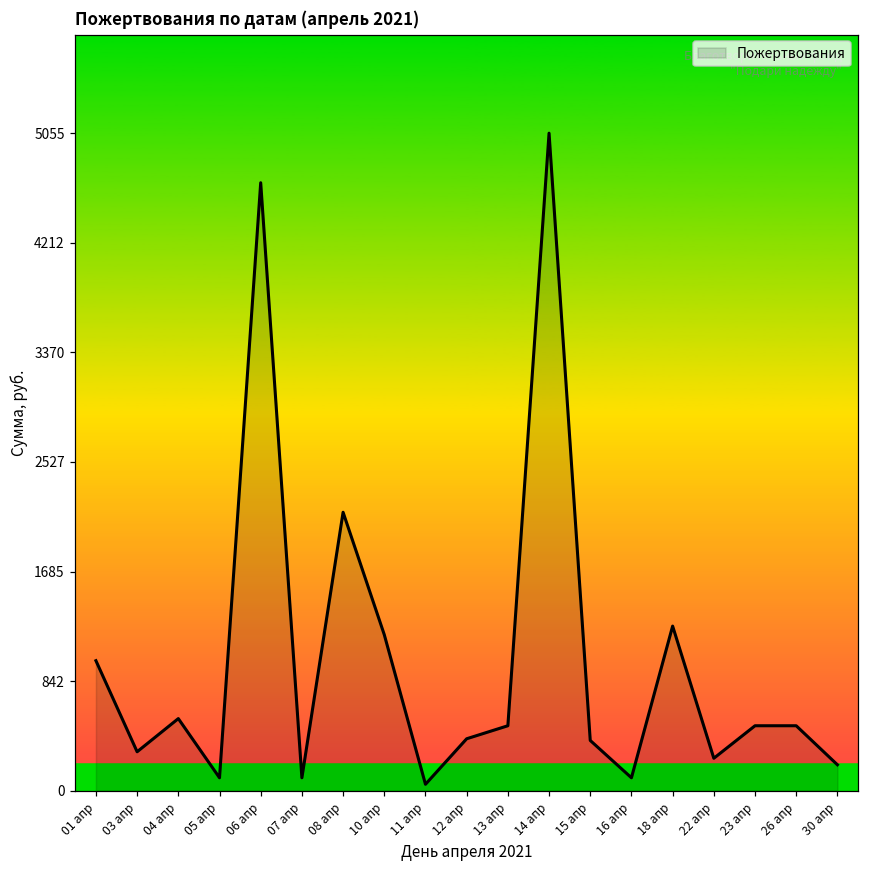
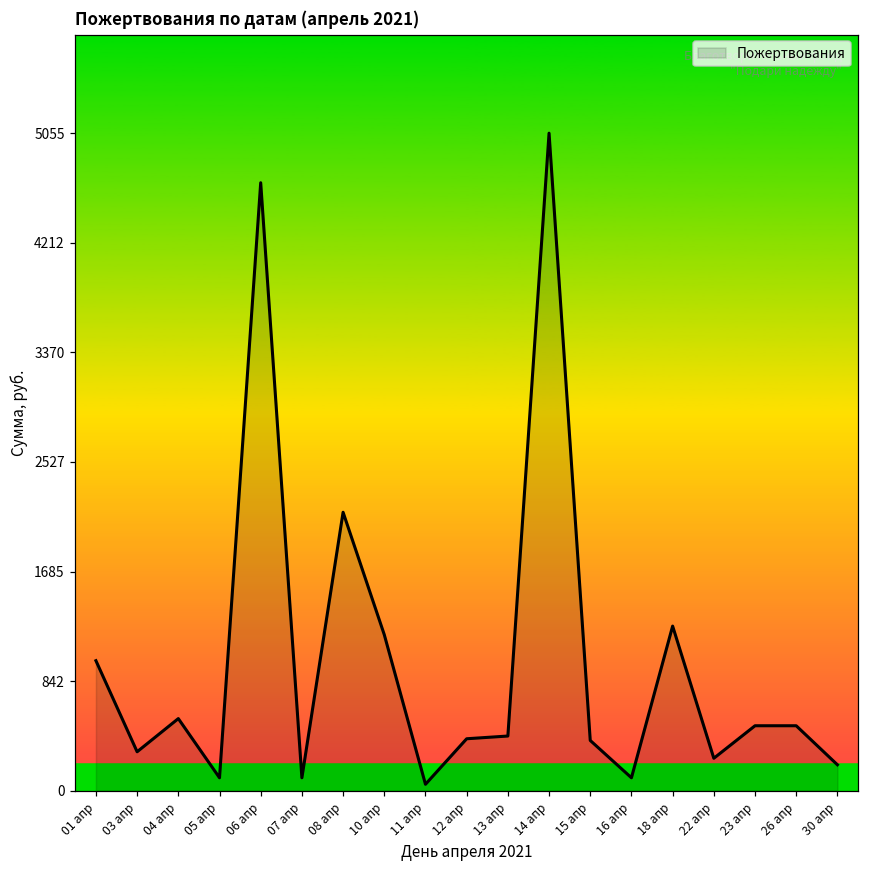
  {
    "01 апр": 1000,
    "03 апр": 300,
    "04 апр": 560,
    "06 апр": 4670,
    "08 апр": 2140,
    "10 апр": 1200,
    "12 апр": 400,
-   "13 апр": 500,
+   "13 апр": 420,
    "14 апр": 5060,
    "15 апр": 390,
    "18 апр": 1270,
    "22 апр": 250,
    "23 апр": 500,
    "26 апр": 500
  }
